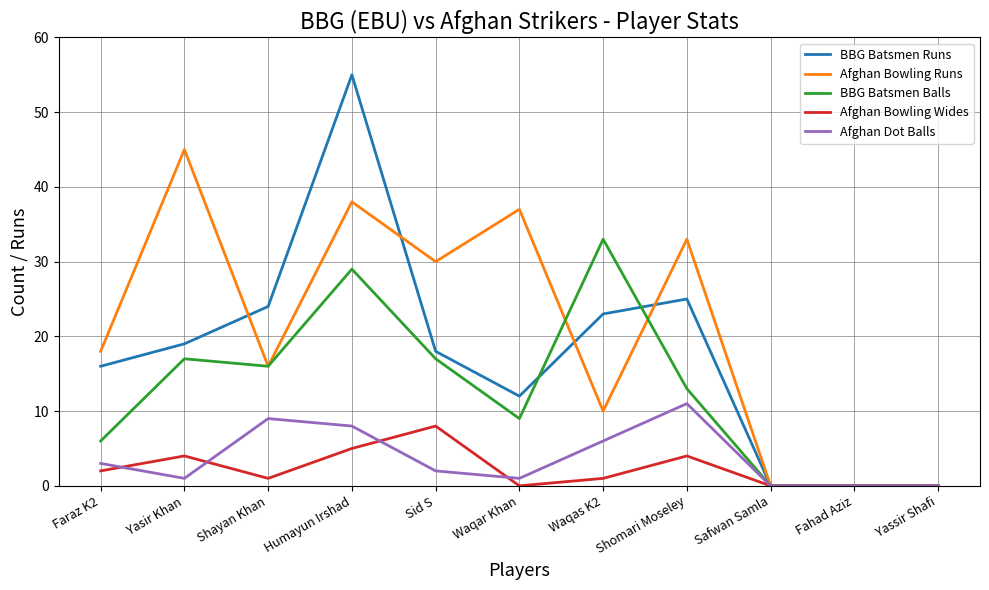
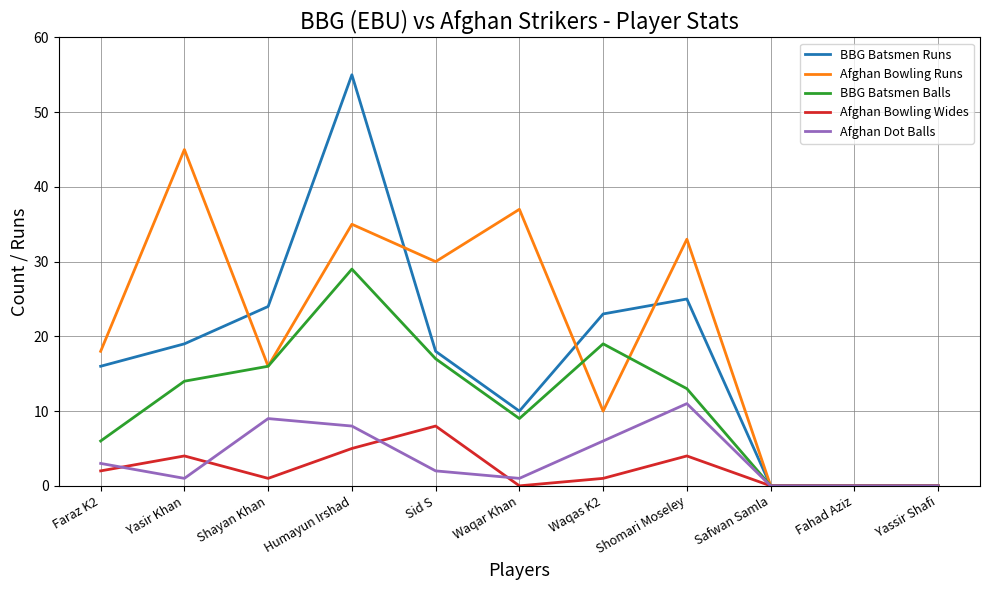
  {
    "BBG Batsmen Runs": {
      "Faraz K2": 16,
      "Yasir Khan": 19,
      "Shayan Khan": 24,
      "Humayun Irshad": 55,
      "Sid S": 18,
-     "Waqar Khan": 12,
+     "Waqar Khan": 10,
      "Waqas K2": 23,
      "Shomari Moseley": 25
    },
    "Afghan Bowling Runs": {
      "Faraz K2": 18,
      "Yasir Khan": 45,
-     "Humayun Irshad": 38,
+     "Humayun Irshad": 35,
      "Sid S": 30,
      "Waqar Khan": 37,
      "Waqas K2": 10,
      "Shomari Moseley": 33
    },
    "BBG Batsmen Balls": {
      "Faraz K2": 6,
-     "Yasir Khan": 17,
+     "Yasir Khan": 14,
      "Humayun Irshad": 29,
      "Sid S": 17,
      "Waqar Khan": 9,
-     "Waqas K2": 33,
+     "Waqas K2": 19,
      "Shomari Moseley": 13
    },
    "Afghan Bowling Wides": {
      "Faraz K2": 2,
      "Yasir Khan": 4,
      "Shayan Khan": 1,
      "Humayun Irshad": 5,
      "Sid S": 8,
      "Waqar Khan": 0,
      "Waqas K2": 1,
      "Shomari Moseley": 4
    },
    "Afghan Dot Balls": {
      "Faraz K2": 3,
      "Yasir Khan": 1,
      "Shayan Khan": 9,
      "Humayun Irshad": 8,
      "Sid S": 2,
      "Waqar Khan": 1,
      "Waqas K2": 6,
      "Shomari Moseley": 11
    }
  }
